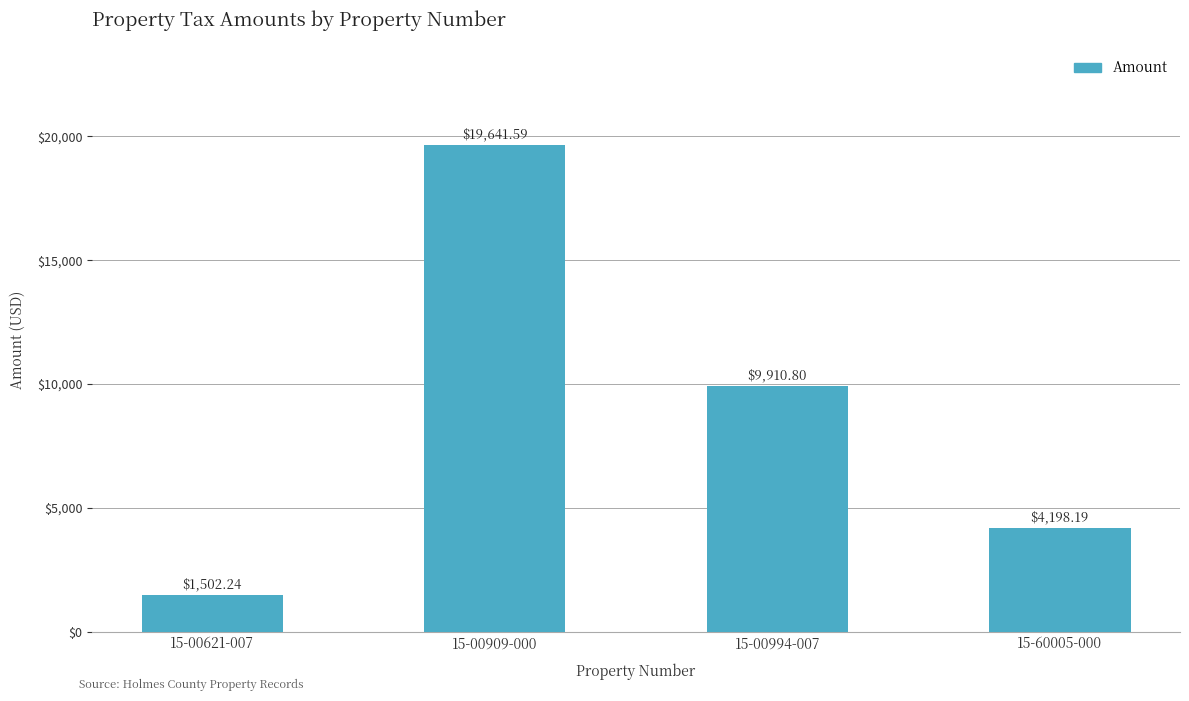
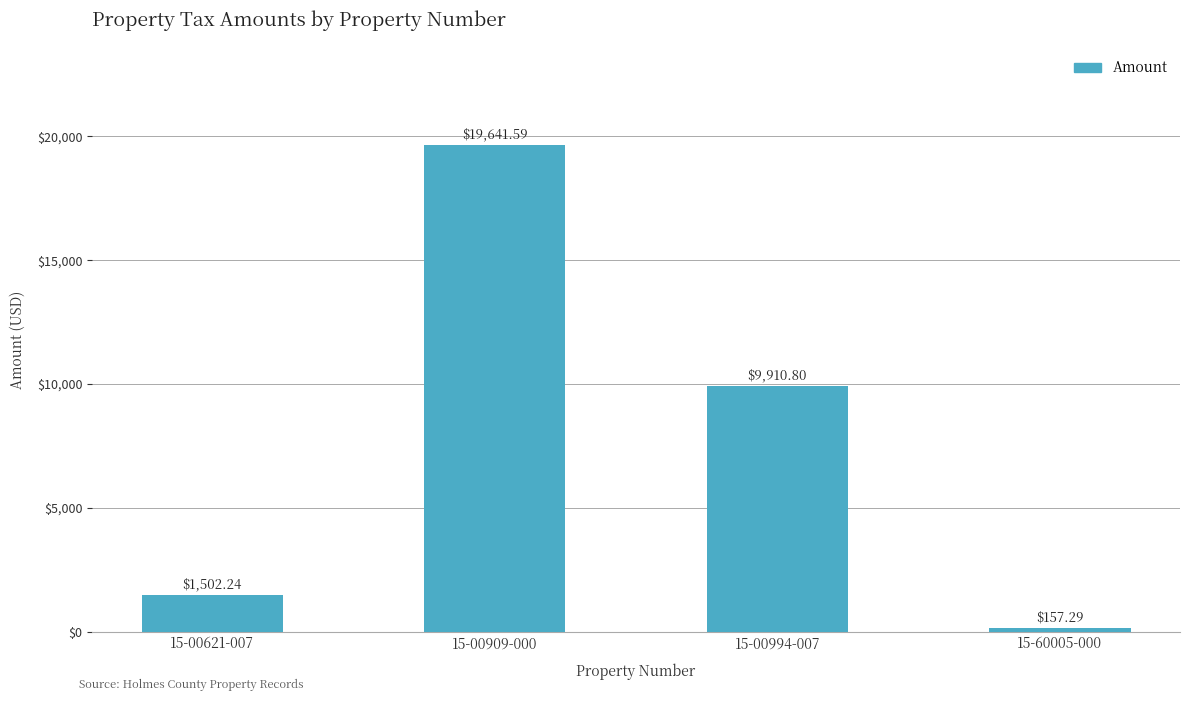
  {
    "15-00621-007": "$1,502.24",
    "15-00909-000": "$19,641.59",
    "15-00994-007": "$9,910.80",
-   "15-60005-000": "$4,198.19"
+   "15-60005-000": "$157.29"
  }
